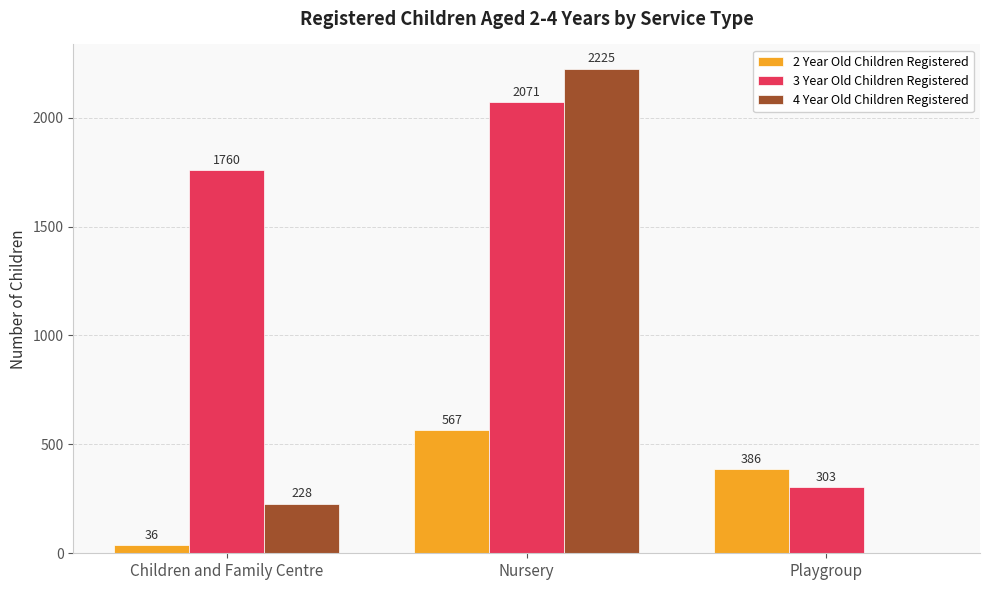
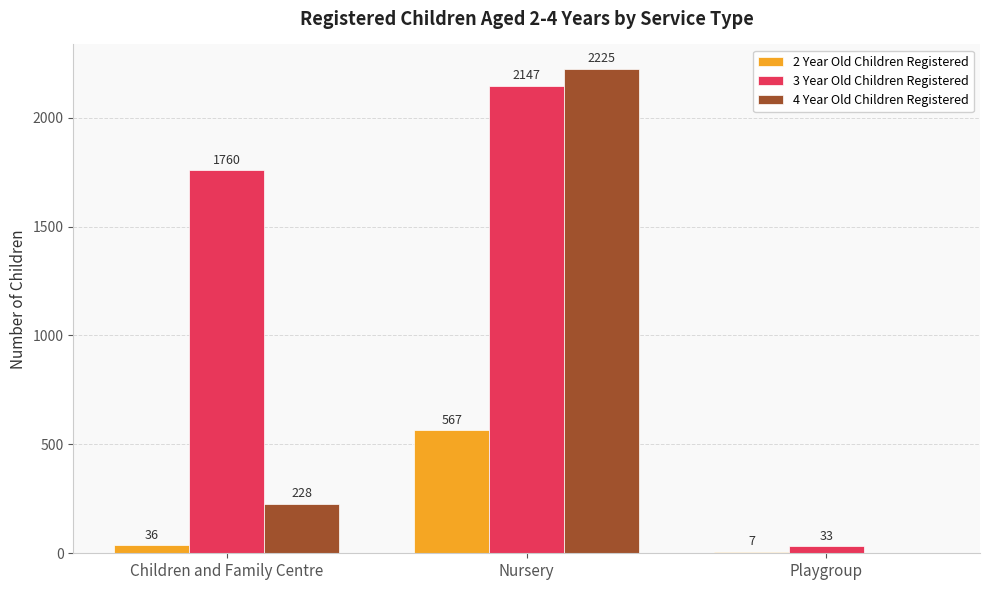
  {
    "2 Year Old Children Registered": {
      "Children and Family Centre": 36,
      "Nursery": 567,
-     "Playgroup": 386
+     "Playgroup": 7
    },
    "3 Year Old Children Registered": {
      "Children and Family Centre": 1760,
-     "Nursery": 2071,
-     "Playgroup": 303
+     "Nursery": 2147,
+     "Playgroup": 33
    },
    "4 Year Old Children Registered": {
      "Children and Family Centre": 228,
      "Nursery": 2225
    }
  }
